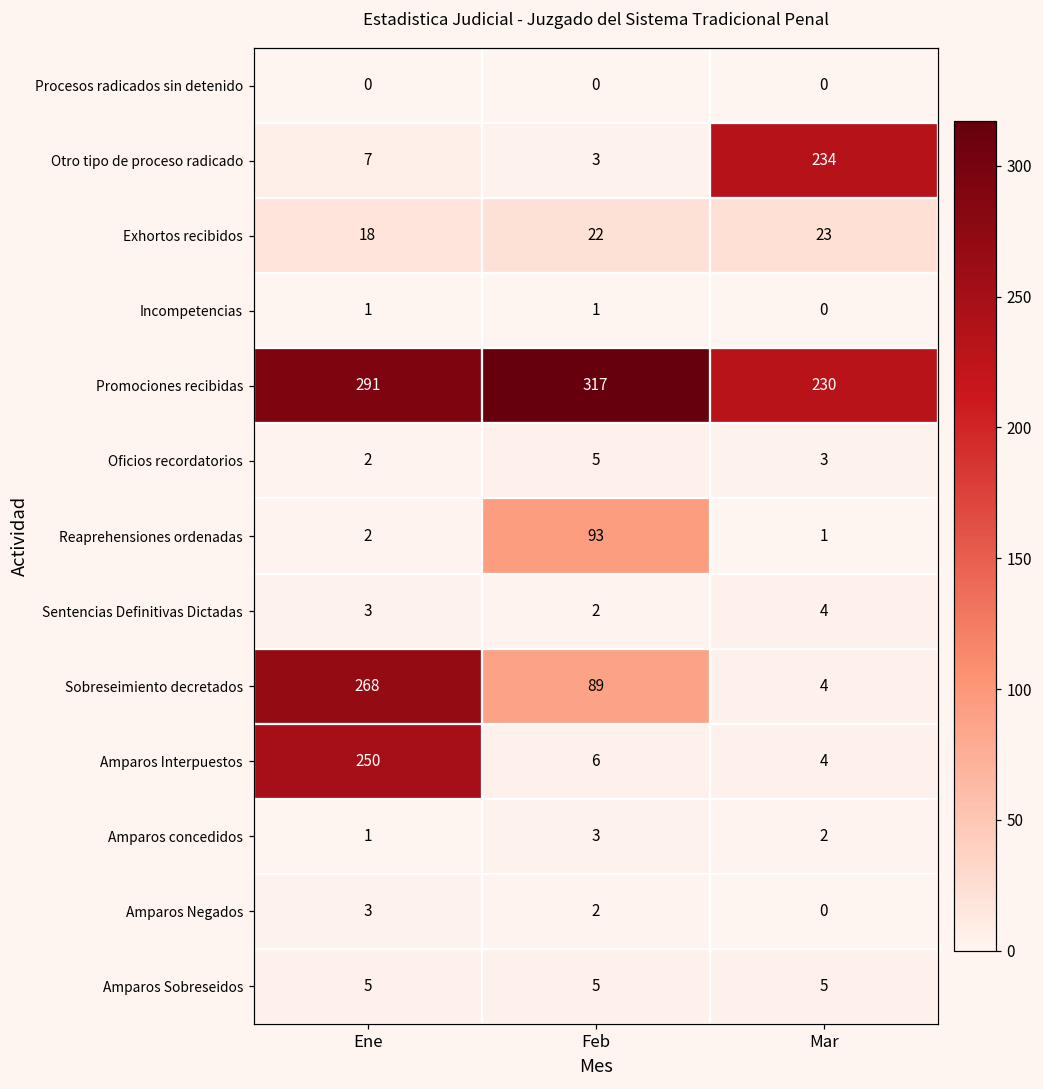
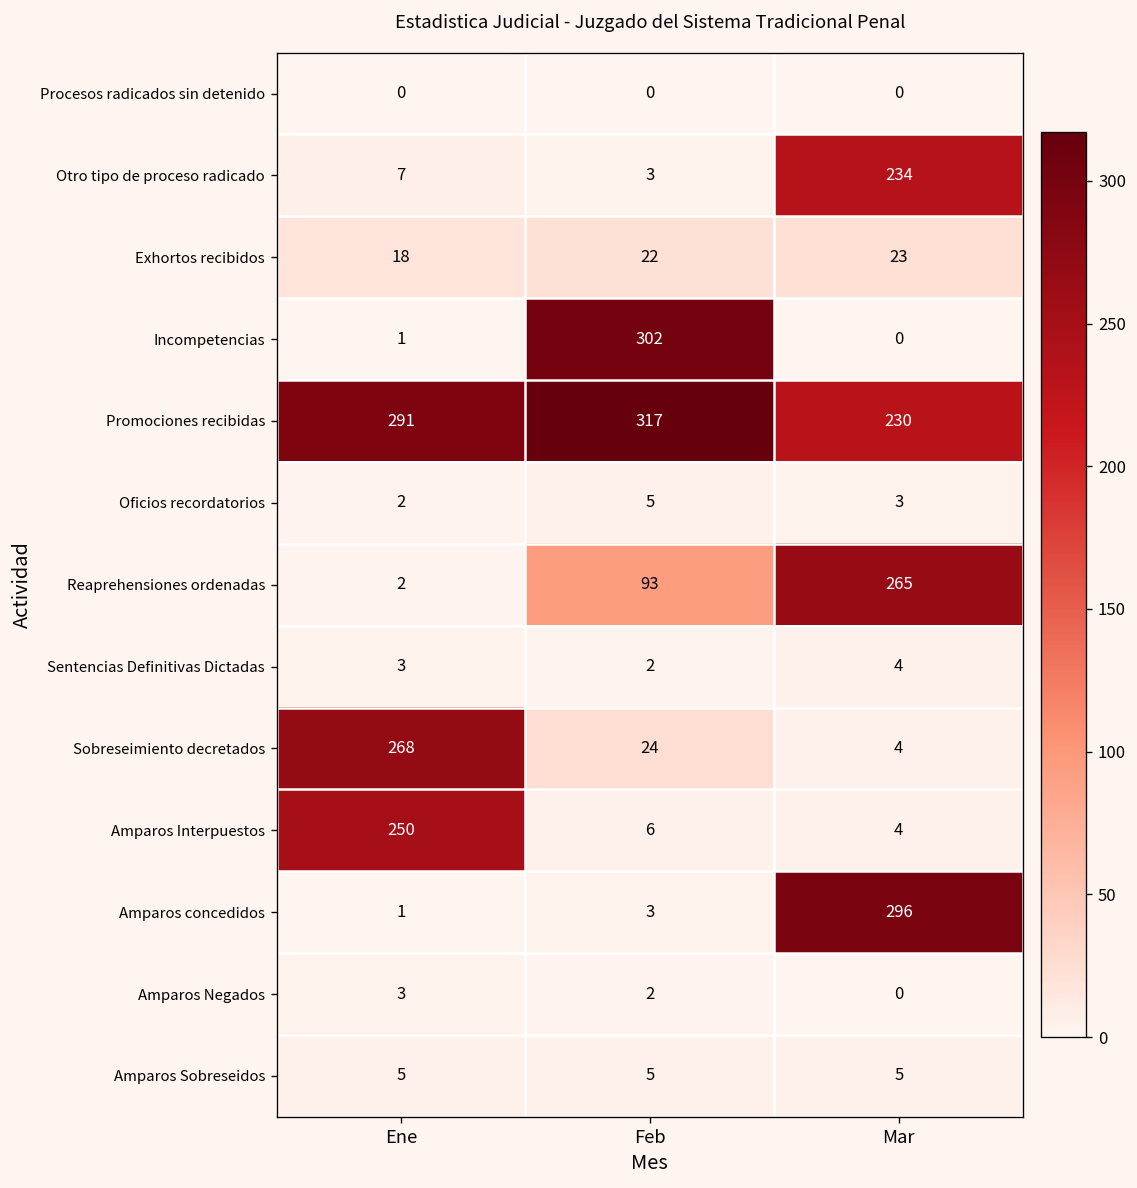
  {
    "Procesos radicados sin detenido": {
      "Ene": 0,
      "Feb": 0,
      "Mar": 0
    },
    "Otro tipo de proceso radicado": {
      "Ene": 7,
      "Feb": 3,
      "Mar": 234
    },
    "Exhortos recibidos": {
      "Ene": 18,
      "Feb": 22,
      "Mar": 23
    },
    "Incompetencias": {
      "Ene": 1,
-     "Feb": 1,
+     "Feb": 302,
      "Mar": 0
    },
    "Promociones recibidas": {
      "Ene": 291,
      "Feb": 317,
      "Mar": 230
    },
    "Oficios recordatorios": {
      "Ene": 2,
      "Feb": 5,
      "Mar": 3
    },
    "Reaprehensiones ordenadas": {
      "Ene": 2,
      "Feb": 93,
-     "Mar": 1
+     "Mar": 265
    },
    "Sentencias Definitivas Dictadas": {
      "Ene": 3,
      "Feb": 2,
      "Mar": 4
    },
    "Sobreseimiento decretados": {
      "Ene": 268,
-     "Feb": 89,
+     "Feb": 24,
      "Mar": 4
    },
    "Amparos Interpuestos": {
      "Ene": 250,
      "Feb": 6,
      "Mar": 4
    },
    "Amparos concedidos": {
      "Ene": 1,
      "Feb": 3,
-     "Mar": 2
+     "Mar": 296
    },
    "Amparos Negados": {
      "Ene": 3,
      "Feb": 2,
      "Mar": 0
    },
    "Amparos Sobreseidos": {
      "Ene": 5,
      "Feb": 5,
      "Mar": 5
    }
  }
